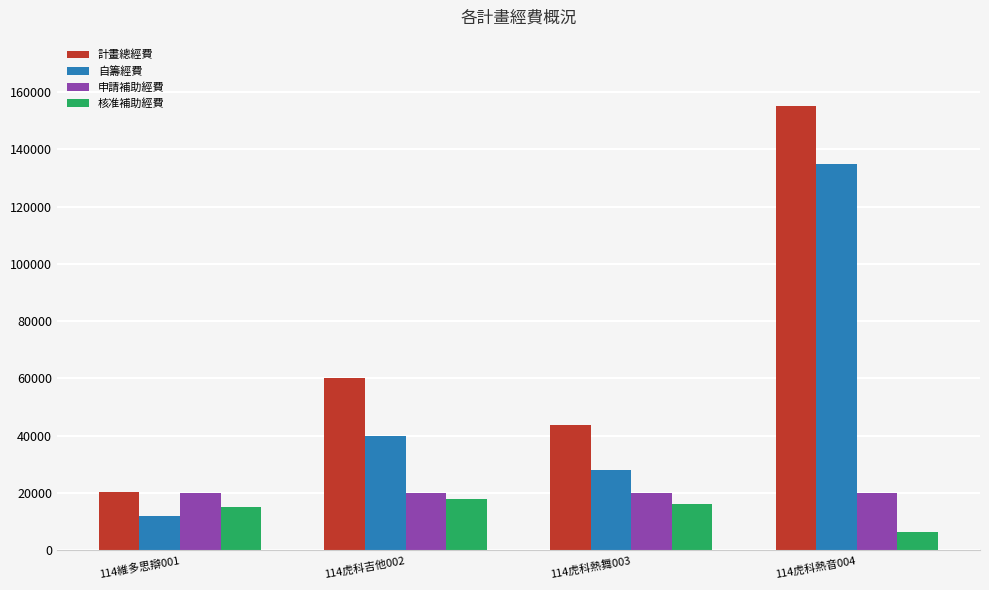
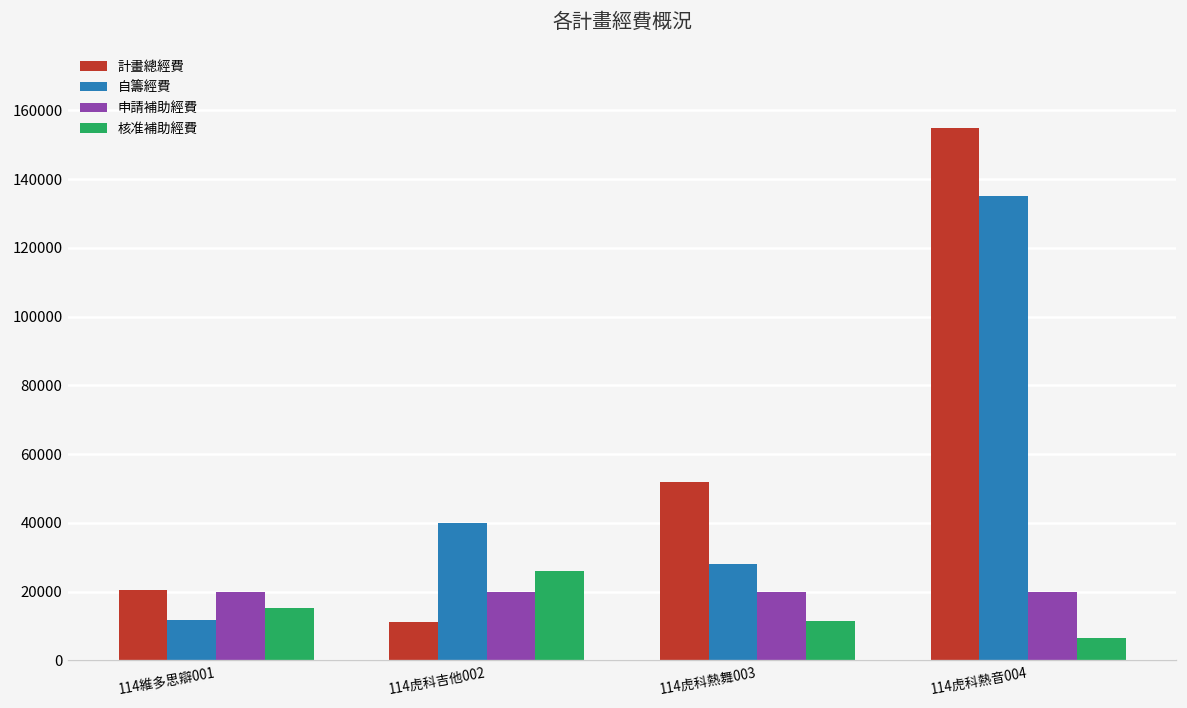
  {
    "計畫總經費": {
      "114維多思辯001": 21000,
-     "114虎科吉他002": 60000,
-     "114虎科熱舞003": 44000,
+     "114虎科吉他002": 11000,
+     "114虎科熱舞003": 52000,
      "114虎科熱音004": 155000
    },
    "自籌經費": {
      "114維多思辯001": 12000,
      "114虎科吉他002": 40000,
      "114虎科熱舞003": 28000,
      "114虎科熱音004": 135000
    },
    "申請補助經費": {
      "114維多思辯001": 20000,
      "114虎科吉他002": 20000,
      "114虎科熱舞003": 20000,
      "114虎科熱音004": 20000
    },
    "核准補助經費": {
      "114維多思辯001": 15000,
-     "114虎科吉他002": 18000,
-     "114虎科熱舞003": 16000,
+     "114虎科吉他002": 26000,
+     "114虎科熱舞003": 11000,
      "114虎科熱音004": 7000
    }
  }
